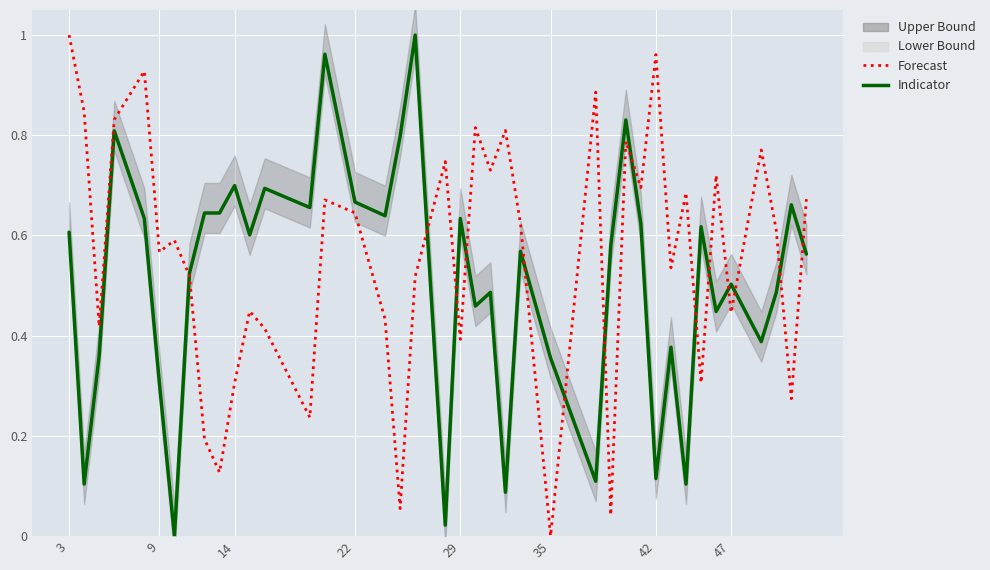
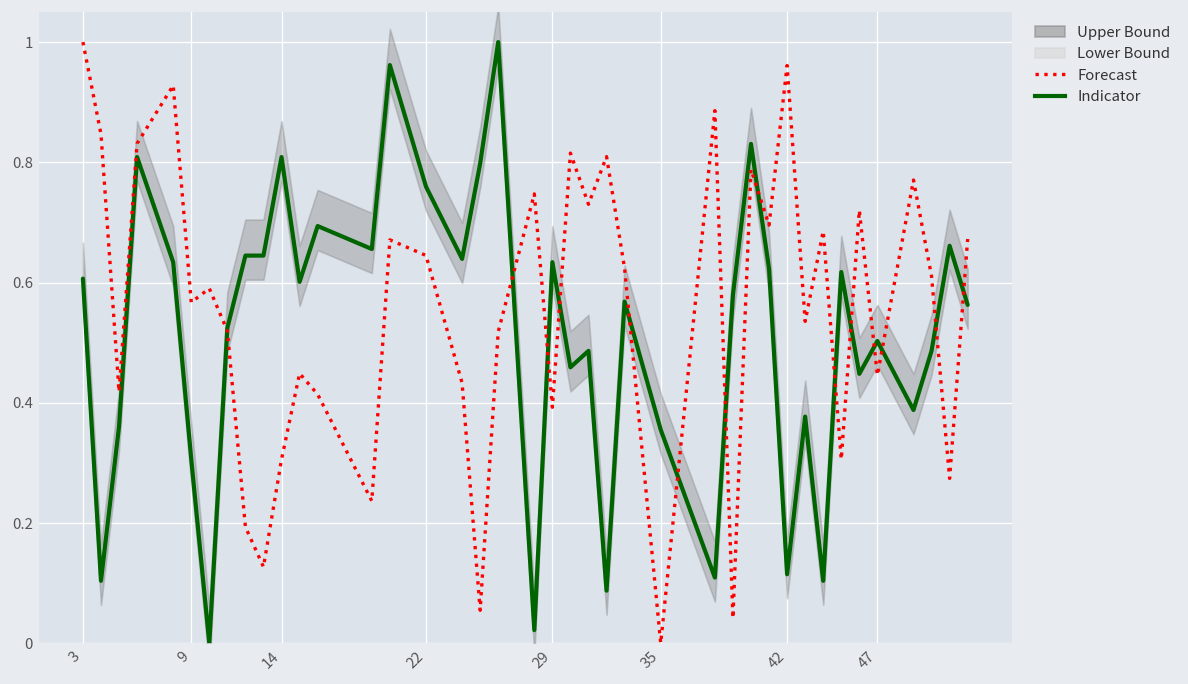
  {
    "Indicator": {
      "3": 0.61,
      "9": 0.31,
-     "14": 0.70,
-     "22": 0.67,
+     "14": 0.81,
+     "22": 0.76,
      "29": 0.63,
      "35": 0.36,
      "42": 0.11,
      "47": 0.50
    },
    "Upper Bound": {
      "3": 0.10,
      "9": 0.10,
      "14": 0.10,
      "22": 0.10,
      "29": 0.10,
      "35": 0.10,
      "42": 0.10,
      "47": 0.10
    },
    "Forecast": {
      "3": 1.00,
      "9": 0.57,
      "14": 0.31,
      "22": 0.65,
      "29": 0.39,
      "35": 0.00,
      "42": 0.96,
      "47": 0.45
    },
    "Lower Bound": {
      "3": 0.00,
      "9": 0.00,
      "14": 0.00,
      "22": 0.00,
      "29": 0.00,
      "35": 0.00,
      "42": 0.00,
      "47": 0.00
    }
  }
